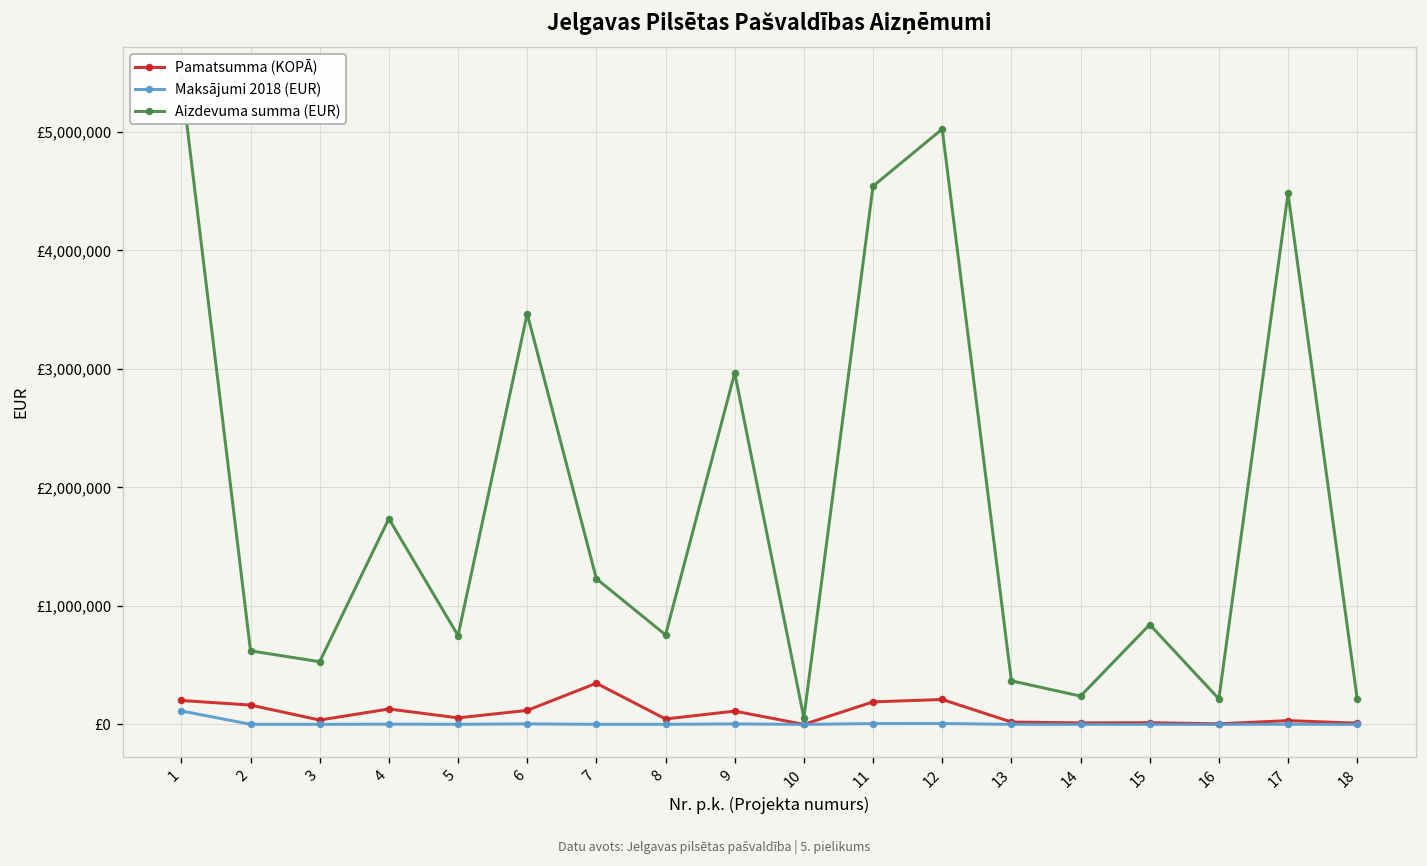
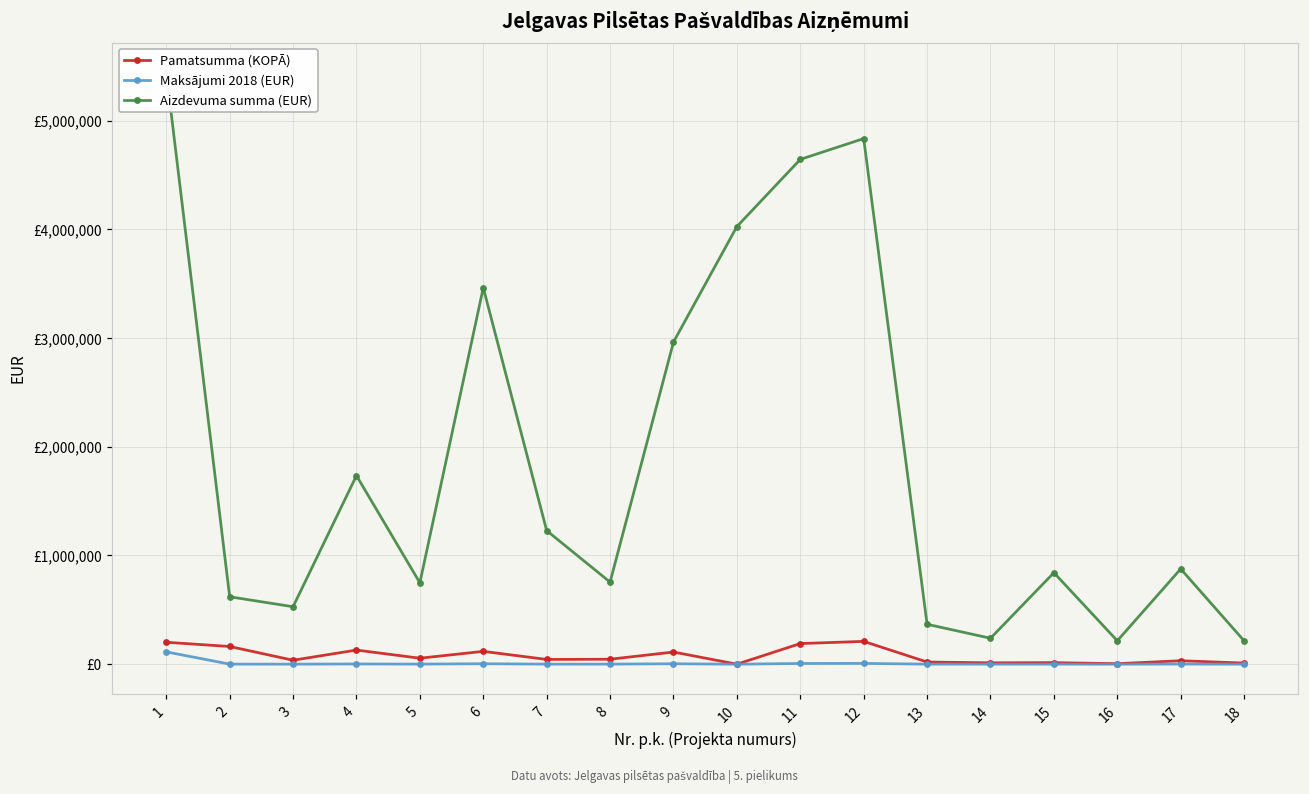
  {
    "Pamatsumma (KOPĀ)": {
      "1": "£200,000",
      "2": "£200,000",
      "3": "£0",
      "4": "£100,000",
      "5": "£100,000",
      "6": "£100,000",
-     "7": "£300,000",
+     "7": "£0",
      "8": "£0",
      "9": "£100,000",
      "11": "£200,000",
      "12": "£200,000",
      "17": "£0"
    },
    "Maksājumi 2018 (EUR)": {
      "1": "£100,000",
      "2": "£0",
      "3": "£0",
      "4": "£0",
      "5": "£0",
      "6": "£0",
      "7": "£0",
      "8": "£0",
      "9": "£0",
      "11": "£0",
      "12": "£0",
      "17": "£0"
    },
    "Aizdevuma summa (EUR)": {
      "2": "£600,000",
      "3": "£500,000",
      "4": "£1,700,000",
      "5": "£700,000",
      "6": "£3,500,000",
      "7": "£1,200,000",
      "8": "£800,000",
      "9": "£3,000,000",
-     "10": "£100,000",
-     "11": "£4,500,000",
-     "12": "£5,000,000",
+     "10": "£4,000,000",
+     "11": "£4,600,000",
+     "12": "£4,800,000",
      "13": "£400,000",
      "14": "£200,000",
      "15": "£800,000",
      "16": "£200,000",
-     "17": "£4,500,000",
+     "17": "£900,000",
      "18": "£200,000"
    }
  }
